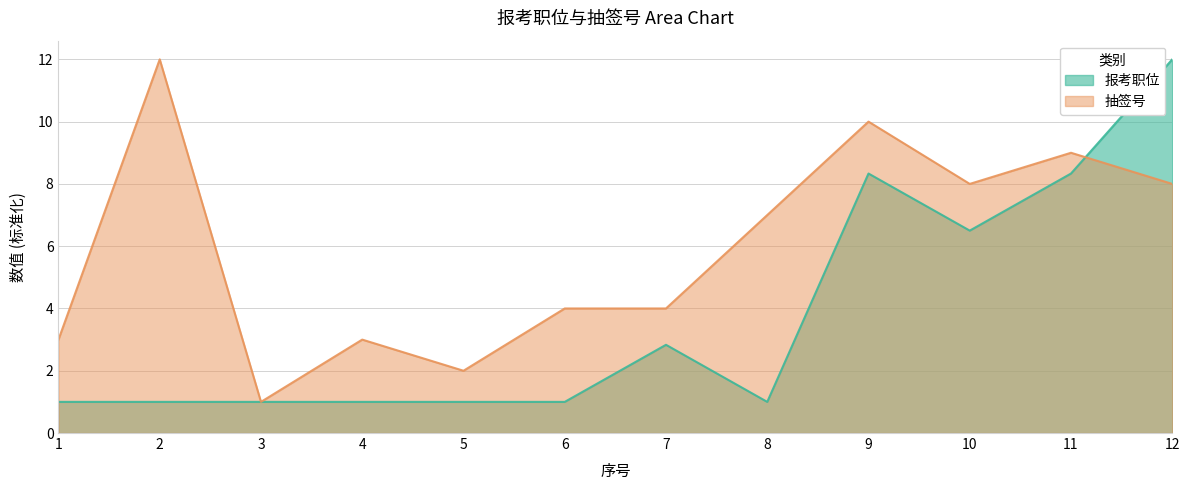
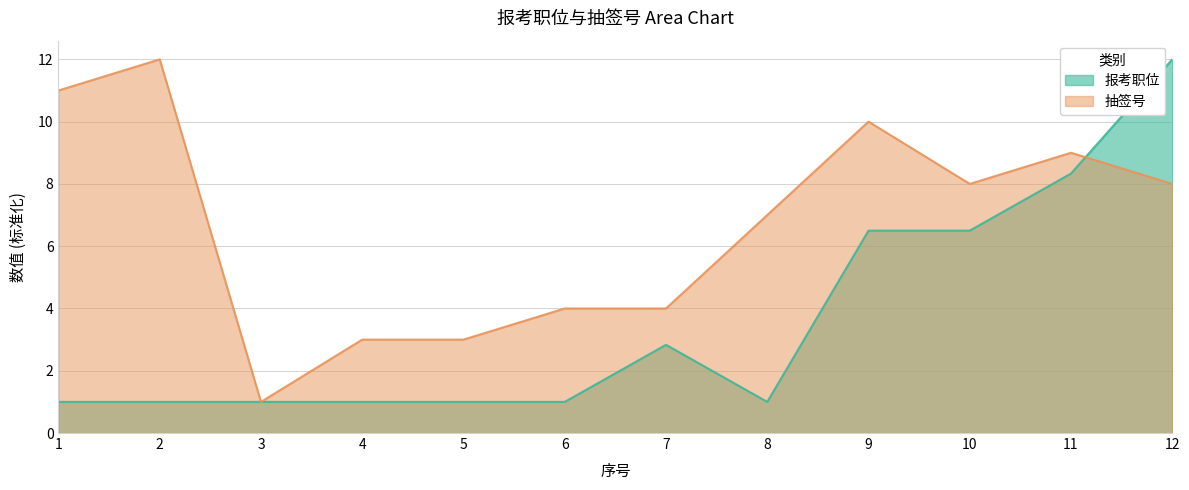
  {
    "报考职位": {
      "1": 1.0,
      "2": 1.0,
      "4": 1.0,
      "5": 1.0,
      "6": 1.0,
      "7": 2.8,
      "8": 1.0,
-     "9": 8.3,
+     "9": 6.5,
      "10": 6.5,
      "11": 8.3,
      "12": 12.0
    },
    "抽签号": {
-     "1": 3,
+     "1": 11,
      "2": 12,
      "4": 3,
-     "5": 2,
+     "5": 3,
      "6": 4,
      "7": 4,
      "8": 7,
      "9": 10,
      "10": 8,
      "11": 9,
      "12": 8
    }
  }
